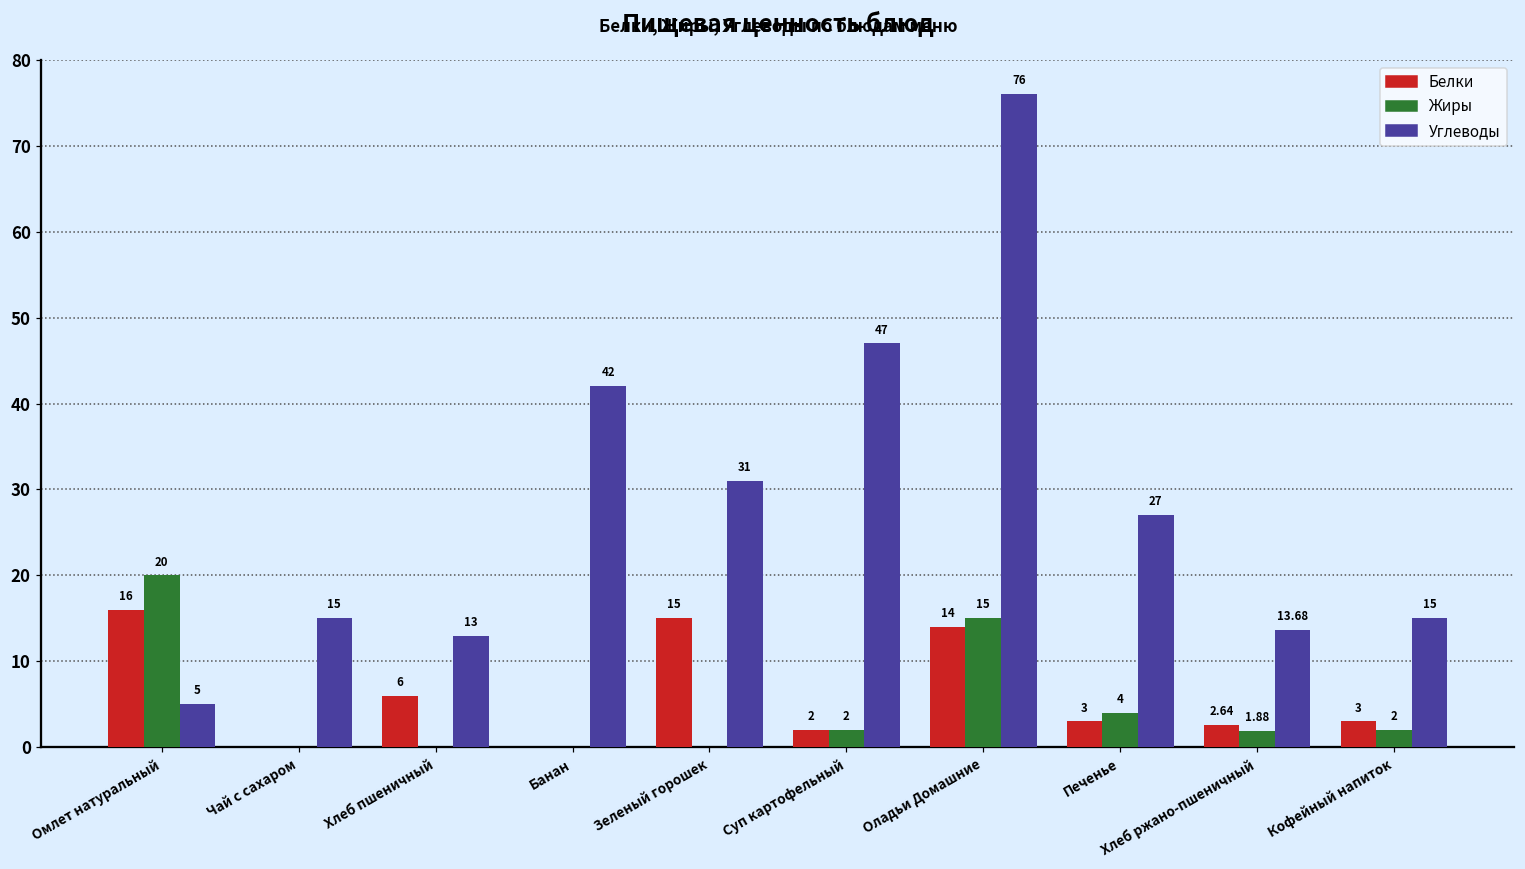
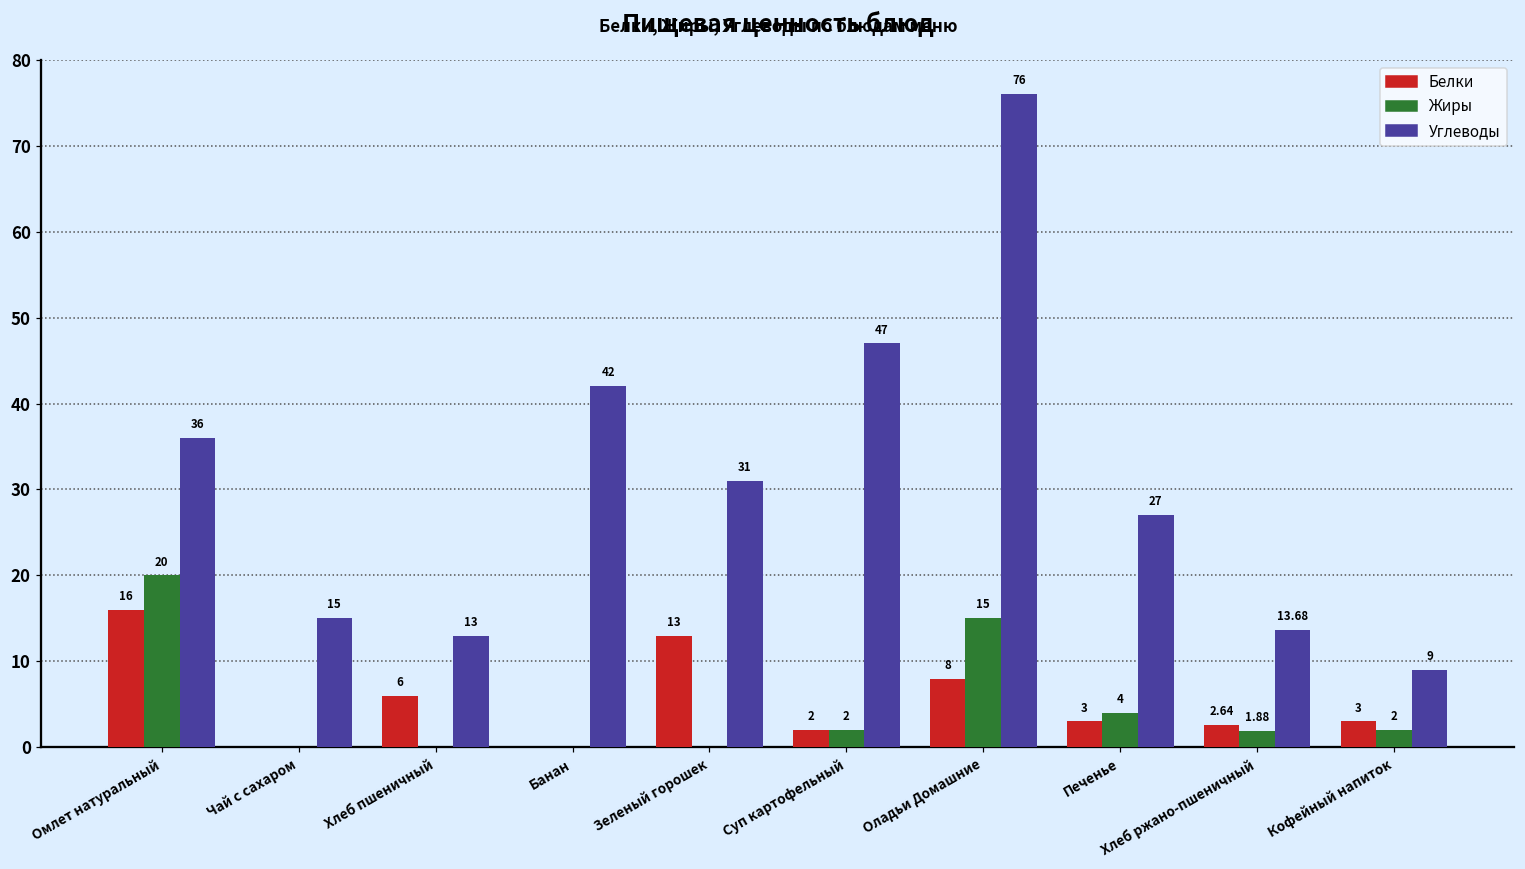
  {
    "Белки": {
      "Омлет натуральный": 16,
      "Хлеб пшеничный": 6,
-     "Зеленый горошек": 15,
+     "Зеленый горошек": 13,
      "Суп картофельный": 2,
-     "Оладьи Домашние": 14,
+     "Оладьи Домашние": 8,
      "Печенье": 3,
      "Хлеб ржано-пшеничный": 2.64,
      "Кофейный напиток": 3
    },
    "Жиры": {
      "Омлет натуральный": 20,
      "Суп картофельный": 2,
      "Оладьи Домашние": 15,
      "Печенье": 4,
      "Хлеб ржано-пшеничный": 1.88,
      "Кофейный напиток": 2
    },
    "Углеводы": {
-     "Омлет натуральный": 5,
+     "Омлет натуральный": 36,
      "Чай с сахаром": 15,
      "Хлеб пшеничный": 13,
      "Банан": 42,
      "Зеленый горошек": 31,
      "Суп картофельный": 47,
      "Оладьи Домашние": 76,
      "Печенье": 27,
      "Хлеб ржано-пшеничный": 13.68,
-     "Кофейный напиток": 15
+     "Кофейный напиток": 9
    }
  }
